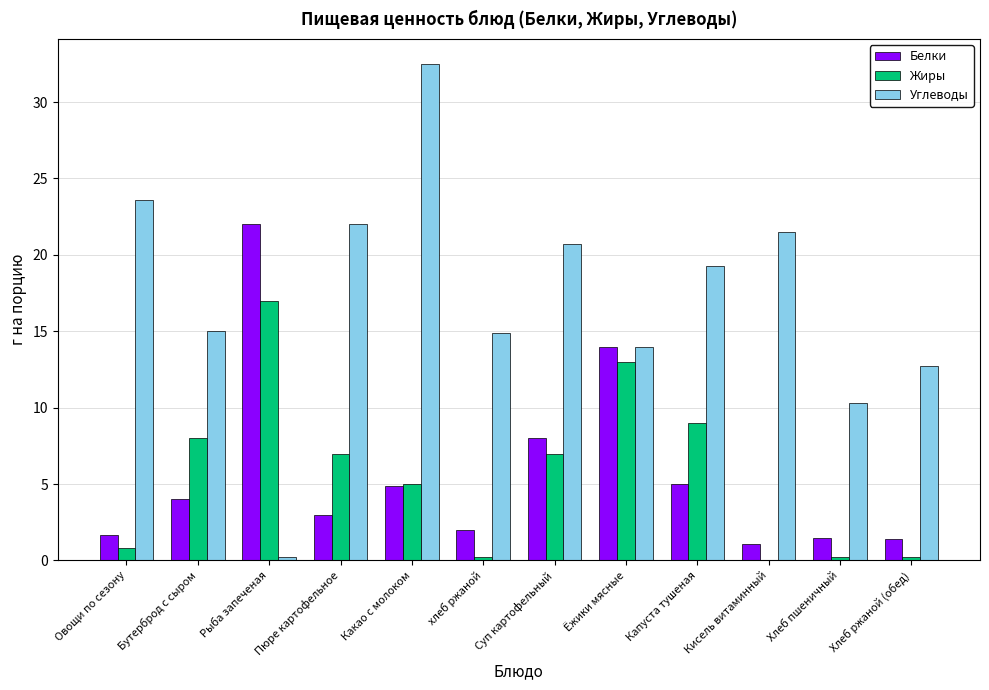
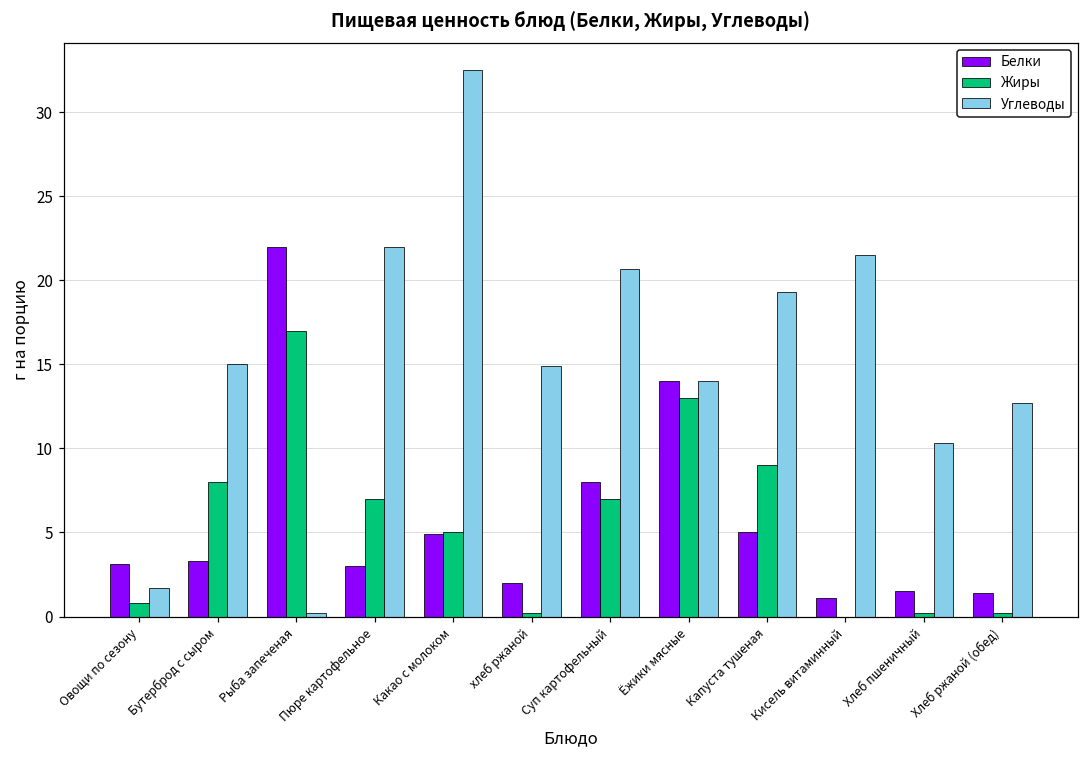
  {
    "Белки": {
-     "Овощи по сезону": 1.7,
-     "Бутерброд с сыром": 4.0,
+     "Овощи по сезону": 3.1,
+     "Бутерброд с сыром": 3.3,
      "Рыба запеченая": 22.0,
      "Пюре картофельное": 3.0,
      "Какао с молоком": 4.9,
      "хлеб ржаной": 2.0,
      "Суп картофельный": 8.0,
      "Ёжики мясные": 14.0,
      "Капуста тушеная": 5.0,
      "Кисель витаминный": 1.1,
      "Хлеб пшеничный": 1.5,
      "Хлеб ржаной (обед)": 1.4
    },
    "Жиры": {
      "Овощи по сезону": 0.8,
      "Бутерброд с сыром": 8.0,
      "Рыба запеченая": 17.0,
      "Пюре картофельное": 7.0,
      "Какао с молоком": 5.0,
      "хлеб ржаной": 0.2,
      "Суп картофельный": 7.0,
      "Ёжики мясные": 13.0,
      "Капуста тушеная": 9.0,
      "Кисель витаминный": 0.0,
      "Хлеб пшеничный": 0.2,
      "Хлеб ржаной (обед)": 0.2
    },
    "Углеводы": {
-     "Овощи по сезону": 23.6,
+     "Овощи по сезону": 1.7,
      "Бутерброд с сыром": 15.0,
      "Рыба запеченая": 0.2,
      "Пюре картофельное": 22.0,
      "Какао с молоком": 32.5,
      "хлеб ржаной": 14.9,
      "Суп картофельный": 20.7,
      "Ёжики мясные": 14.0,
      "Капуста тушеная": 19.3,
      "Кисель витаминный": 21.5,
      "Хлеб пшеничный": 10.3,
      "Хлеб ржаной (обед)": 12.7
    }
  }
